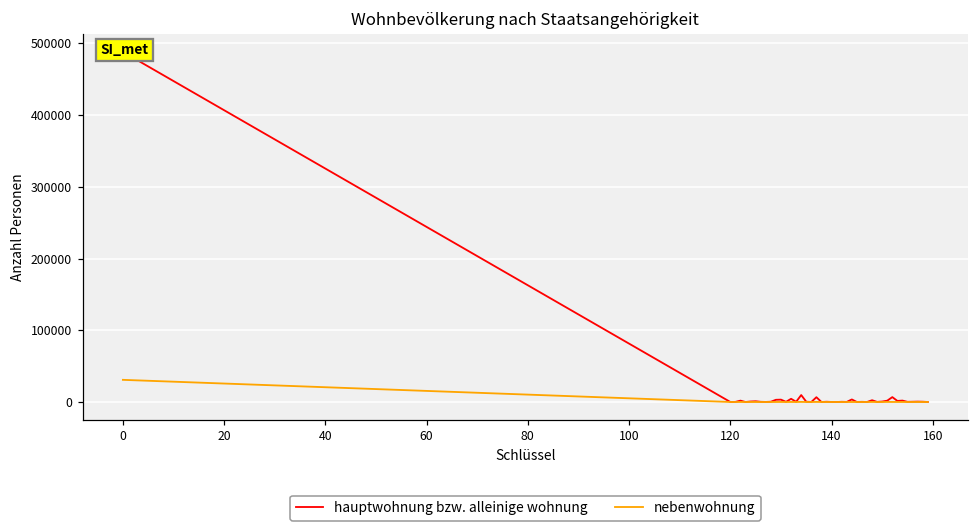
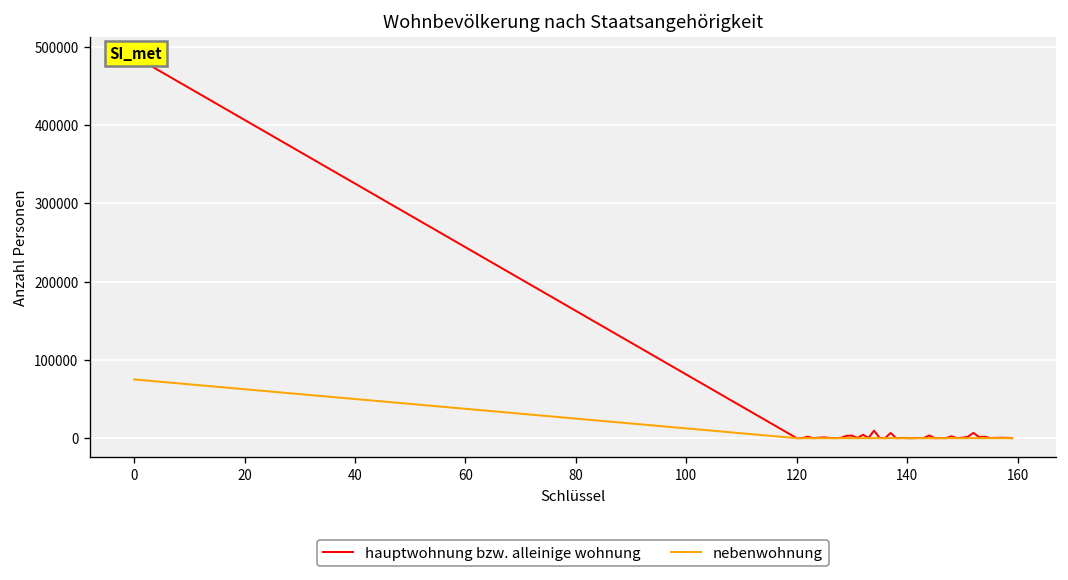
  {
    "nebenwohnung": {
-     "0": 30000
+     "0": 80000
    }
  }
